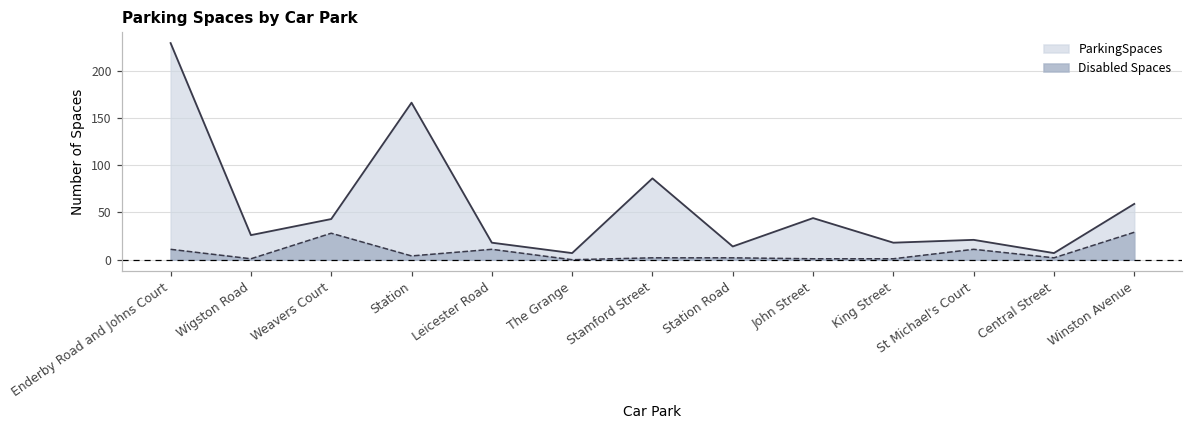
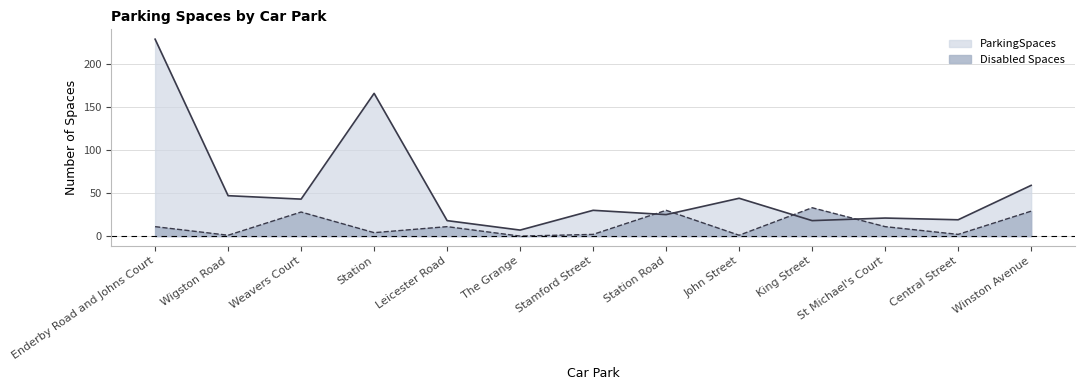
  {
    "ParkingSpaces": {
      "Enderby Road and Johns Court": 230,
-     "Wigston Road": 30,
+     "Wigston Road": 50,
      "Weavers Court": 40,
      "Station": 170,
      "Leicester Road": 20,
      "The Grange": 10,
-     "Stamford Street": 90,
-     "Station Road": 10,
+     "Stamford Street": 30,
+     "Station Road": 30,
      "John Street": 40,
      "King Street": 20,
      "St Michael's Court": 20,
-     "Central Street": 10,
+     "Central Street": 20,
      "Winston Avenue": 60
    },
    "Disabled Spaces": {
      "Enderby Road and Johns Court": 10,
      "Wigston Road": 0,
      "Weavers Court": 30,
      "Station": 0,
      "Leicester Road": 10,
      "The Grange": 0,
      "Stamford Street": 0,
-     "Station Road": 0,
+     "Station Road": 30,
      "John Street": 0,
-     "King Street": 0,
+     "King Street": 30,
      "St Michael's Court": 10,
      "Central Street": 0,
      "Winston Avenue": 30
    }
  }
